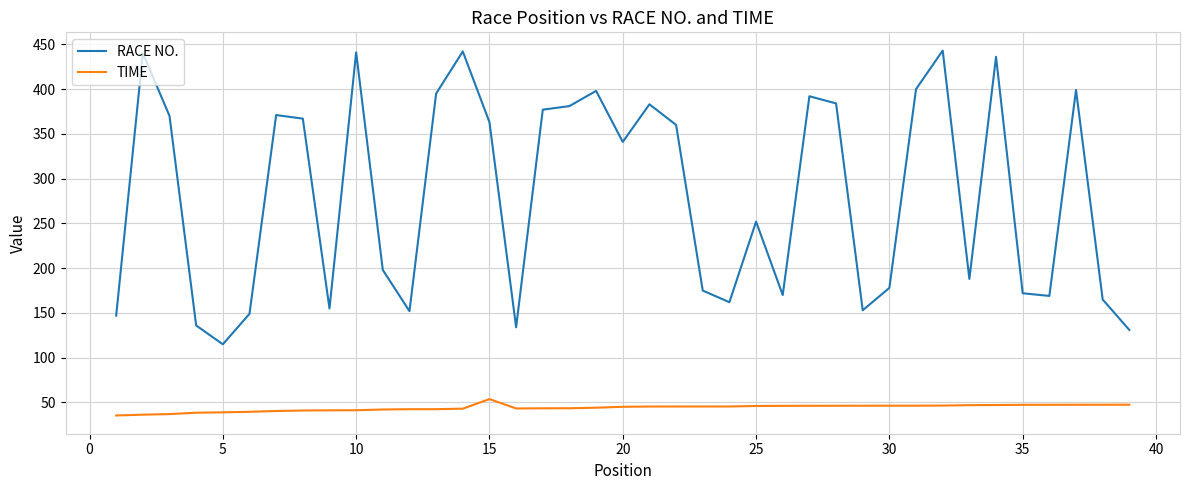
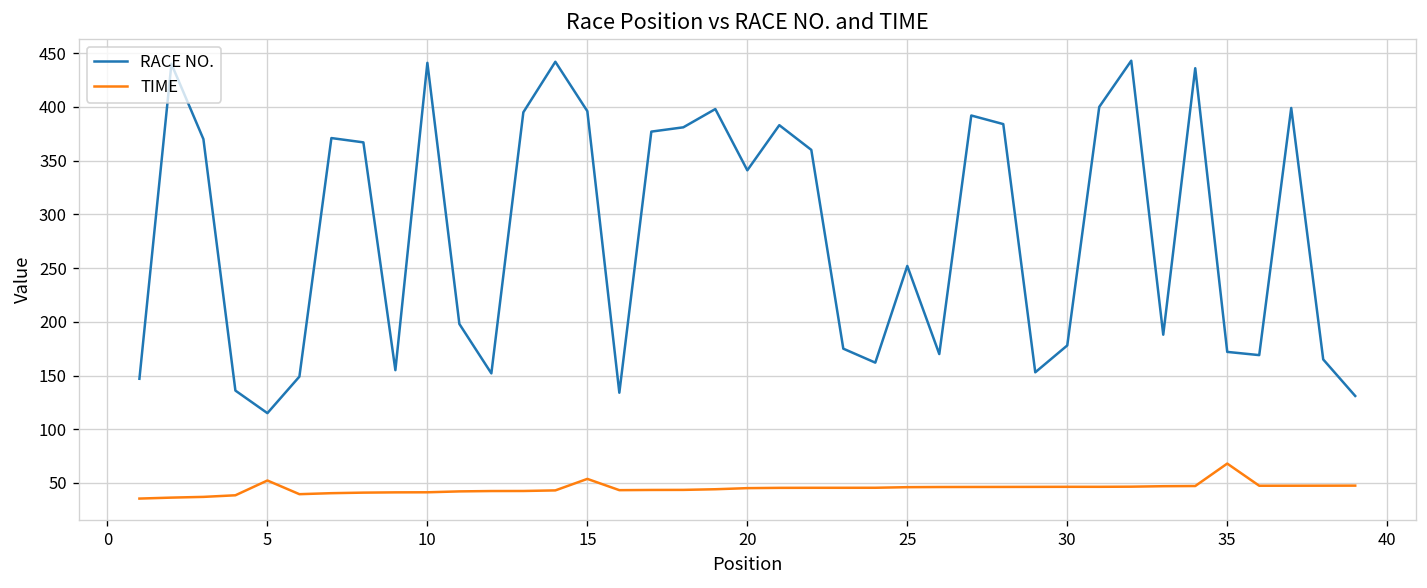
  {
    "RACE NO.": {
      "5": 120,
      "10": 440,
-     "15": 360,
+     "15": 400,
      "20": 340,
      "25": 250,
      "30": 180,
      "35": 170
    },
    "TIME": {
-     "5": 40,
+     "5": 50,
      "10": 40,
      "15": 50,
      "20": 50,
      "25": 50,
      "30": 50,
-     "35": 50
+     "35": 70
    }
  }
